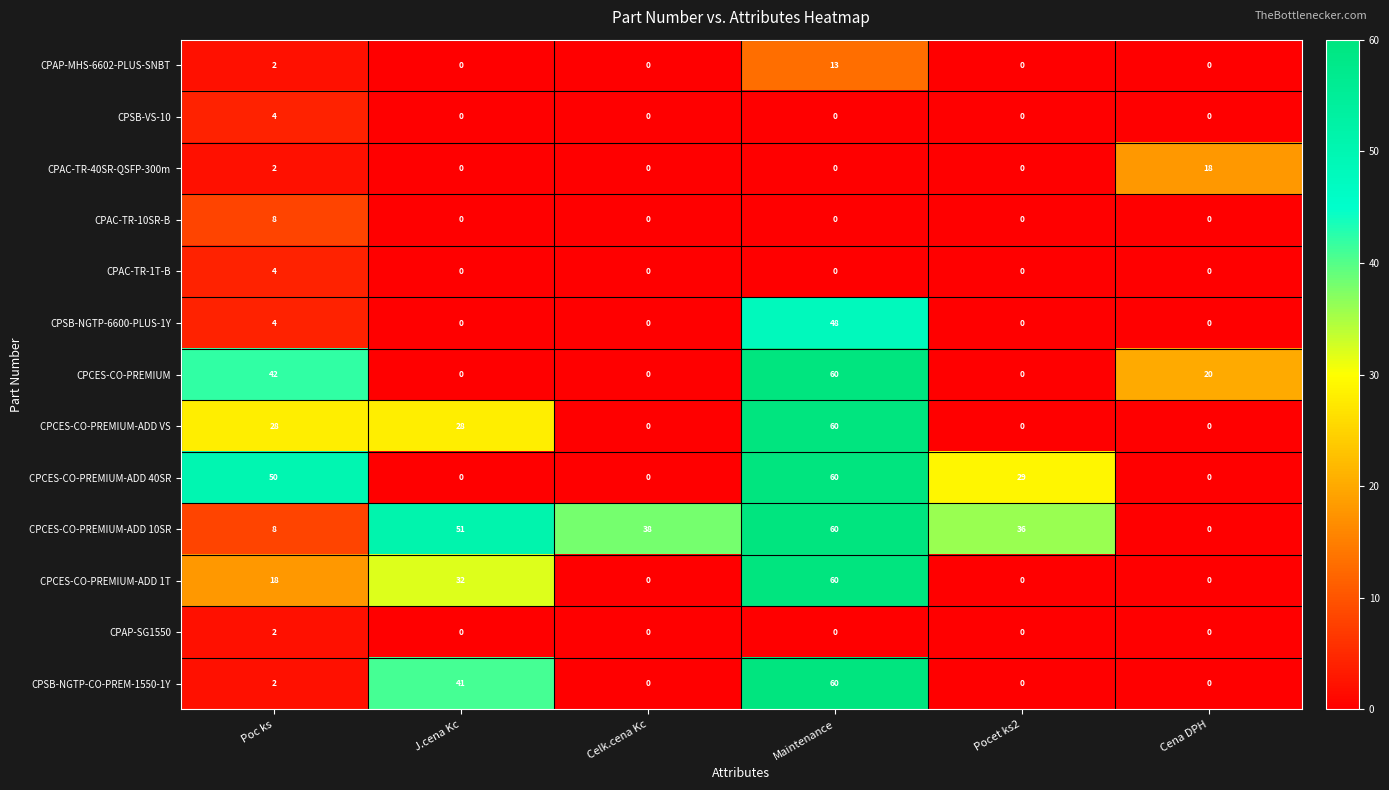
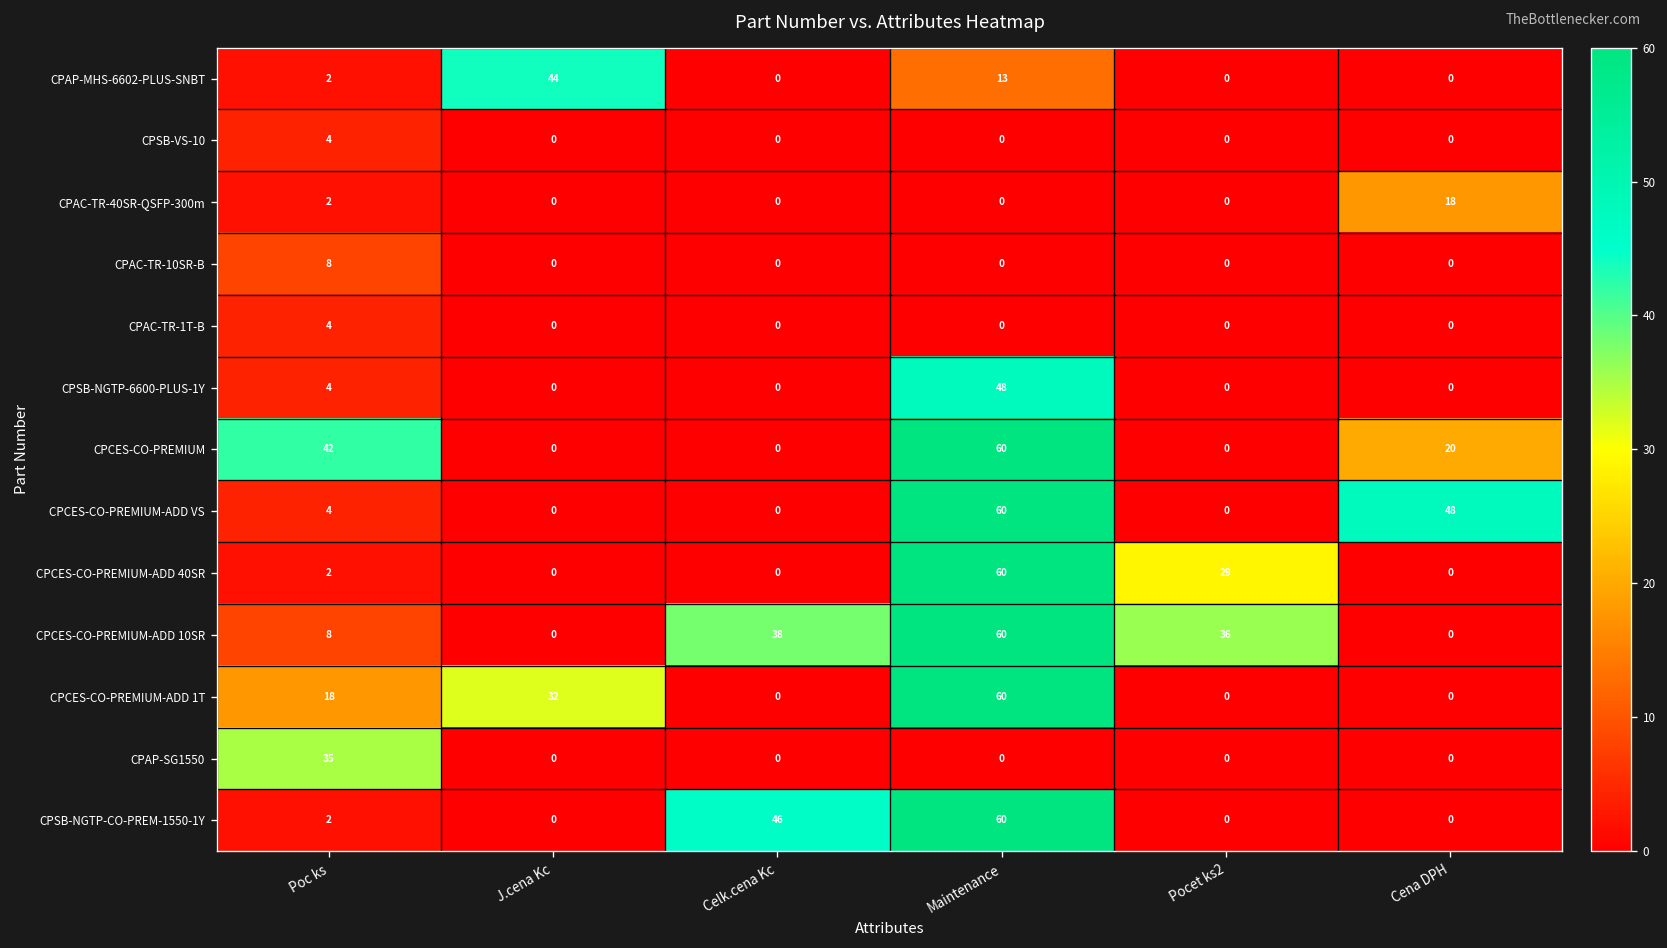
  {
    "CPAP-MHS-6602-PLUS-SNBT": {
      "Poc ks": 2,
-     "J.cena Kc": 0,
+     "J.cena Kc": 44,
      "Celk.cena Kc": 0,
      "Maintenance": 13,
      "Pocet ks2": 0,
      "Cena DPH": 0
    },
    "CPSB-VS-10": {
      "Poc ks": 4,
      "J.cena Kc": 0,
      "Celk.cena Kc": 0,
      "Maintenance": 0,
      "Pocet ks2": 0,
      "Cena DPH": 0
    },
    "CPAC-TR-40SR-QSFP-300m": {
      "Poc ks": 2,
      "J.cena Kc": 0,
      "Celk.cena Kc": 0,
      "Maintenance": 0,
      "Pocet ks2": 0,
      "Cena DPH": 18
    },
    "CPAC-TR-10SR-B": {
      "Poc ks": 8,
      "J.cena Kc": 0,
      "Celk.cena Kc": 0,
      "Maintenance": 0,
      "Pocet ks2": 0,
      "Cena DPH": 0
    },
    "CPAC-TR-1T-B": {
      "Poc ks": 4,
      "J.cena Kc": 0,
      "Celk.cena Kc": 0,
      "Maintenance": 0,
      "Pocet ks2": 0,
      "Cena DPH": 0
    },
    "CPSB-NGTP-6600-PLUS-1Y": {
      "Poc ks": 4,
      "J.cena Kc": 0,
      "Celk.cena Kc": 0,
      "Maintenance": 48,
      "Pocet ks2": 0,
      "Cena DPH": 0
    },
    "CPCES-CO-PREMIUM": {
      "Poc ks": 42,
      "J.cena Kc": 0,
      "Celk.cena Kc": 0,
      "Maintenance": 60,
      "Pocet ks2": 0,
      "Cena DPH": 20
    },
    "CPCES-CO-PREMIUM-ADD VS": {
-     "Poc ks": 28,
-     "J.cena Kc": 28,
+     "Poc ks": 4,
+     "J.cena Kc": 0,
      "Celk.cena Kc": 0,
      "Maintenance": 60,
      "Pocet ks2": 0,
-     "Cena DPH": 0
+     "Cena DPH": 48
    },
    "CPCES-CO-PREMIUM-ADD 40SR": {
-     "Poc ks": 50,
+     "Poc ks": 2,
      "J.cena Kc": 0,
      "Celk.cena Kc": 0,
      "Maintenance": 60,
      "Pocet ks2": 29,
      "Cena DPH": 0
    },
    "CPCES-CO-PREMIUM-ADD 10SR": {
      "Poc ks": 8,
-     "J.cena Kc": 51,
+     "J.cena Kc": 0,
      "Celk.cena Kc": 38,
      "Maintenance": 60,
      "Pocet ks2": 36,
      "Cena DPH": 0
    },
    "CPCES-CO-PREMIUM-ADD 1T": {
      "Poc ks": 18,
      "J.cena Kc": 32,
      "Celk.cena Kc": 0,
      "Maintenance": 60,
      "Pocet ks2": 0,
      "Cena DPH": 0
    },
    "CPAP-SG1550": {
-     "Poc ks": 2,
+     "Poc ks": 35,
      "J.cena Kc": 0,
      "Celk.cena Kc": 0,
      "Maintenance": 0,
      "Pocet ks2": 0,
      "Cena DPH": 0
    },
    "CPSB-NGTP-CO-PREM-1550-1Y": {
      "Poc ks": 2,
-     "J.cena Kc": 41,
-     "Celk.cena Kc": 0,
+     "J.cena Kc": 0,
+     "Celk.cena Kc": 46,
      "Maintenance": 60,
      "Pocet ks2": 0,
      "Cena DPH": 0
    }
  }
